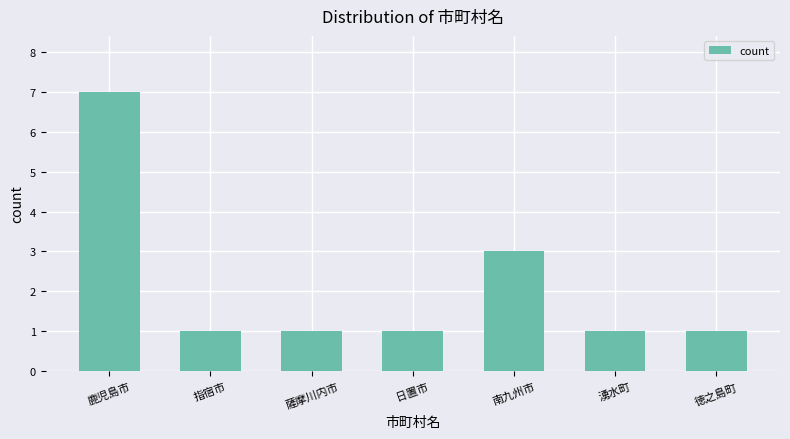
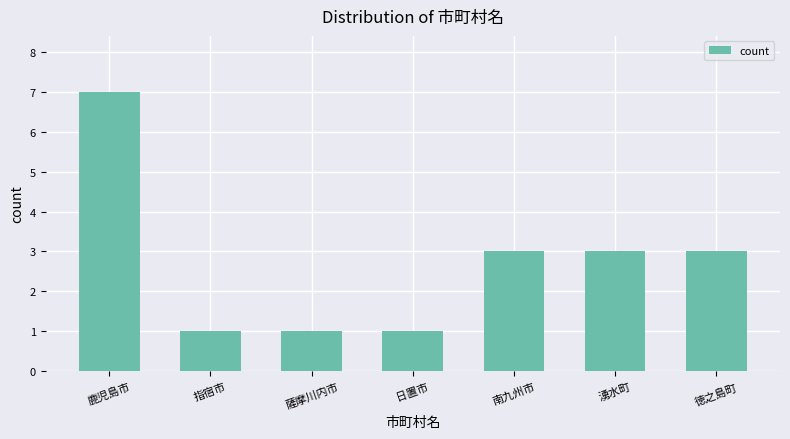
  {
    "鹿児島市": 7,
    "指宿市": 1,
    "薩摩川内市": 1,
    "日置市": 1,
    "南九州市": 3,
-   "湧水町": 1,
-   "徳之島町": 1
+   "湧水町": 3,
+   "徳之島町": 3
  }
